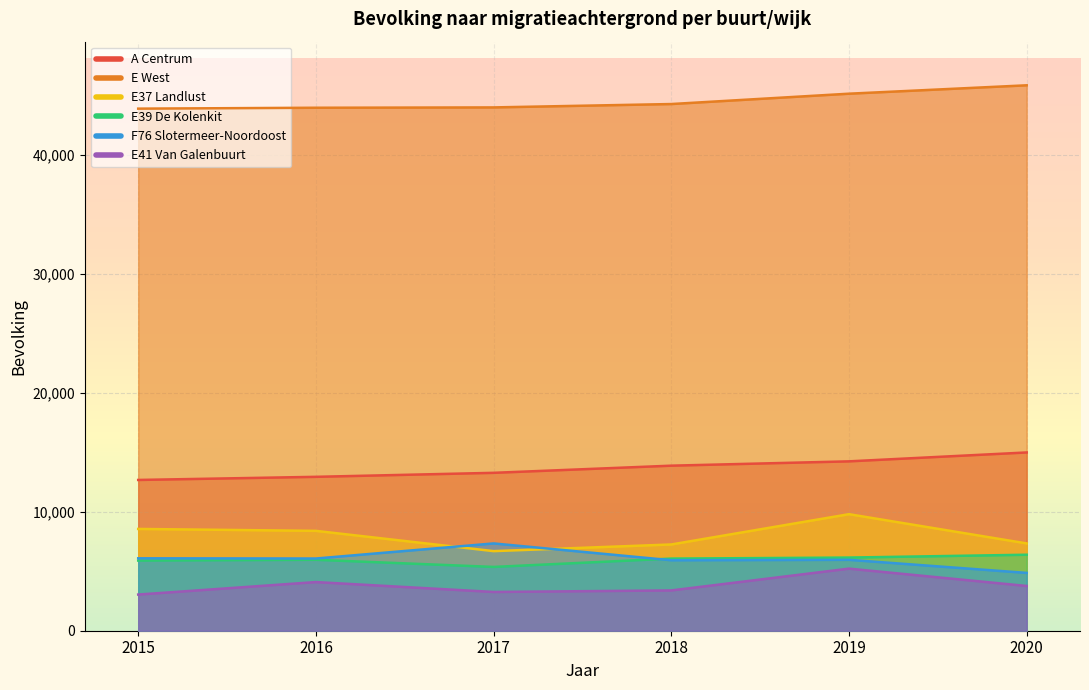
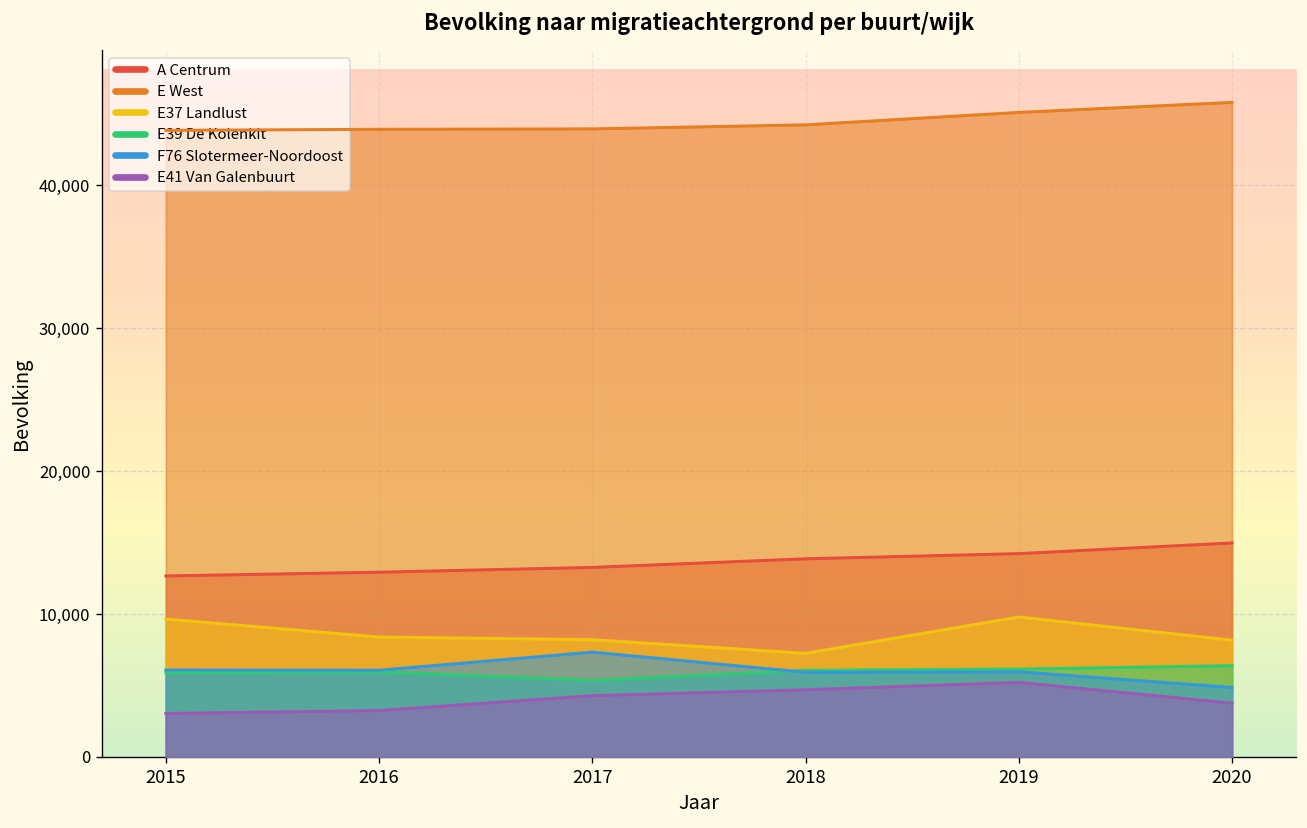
  {
    "E37 Landlust": {
-     "2015": "8,600",
+     "2015": "9,600",
      "2016": "8,400",
-     "2017": "6,700",
+     "2017": "8,200",
      "2018": "7,200",
      "2019": "9,800",
-     "2020": "7,300"
+     "2020": "8,200"
    },
    "E39 De Kolenkit": {
      "2017": "5,400",
      "2020": "6,400"
    },
    "F76 Slotermeer-Noordoost": {
      "2017": "7,300",
      "2020": "4,900"
    },
    "E41 Van Galenbuurt": {
      "2015": "3,000",
-     "2016": "4,100",
-     "2017": "3,300",
-     "2018": "3,400",
+     "2016": "3,200",
+     "2017": "4,300",
+     "2018": "4,700",
      "2019": "5,200",
      "2020": "3,800"
    }
  }
